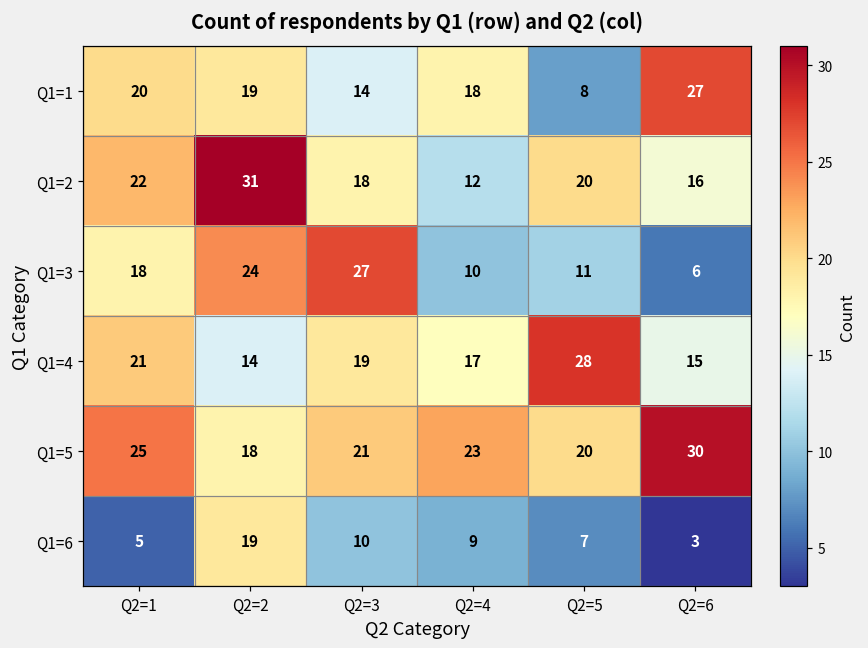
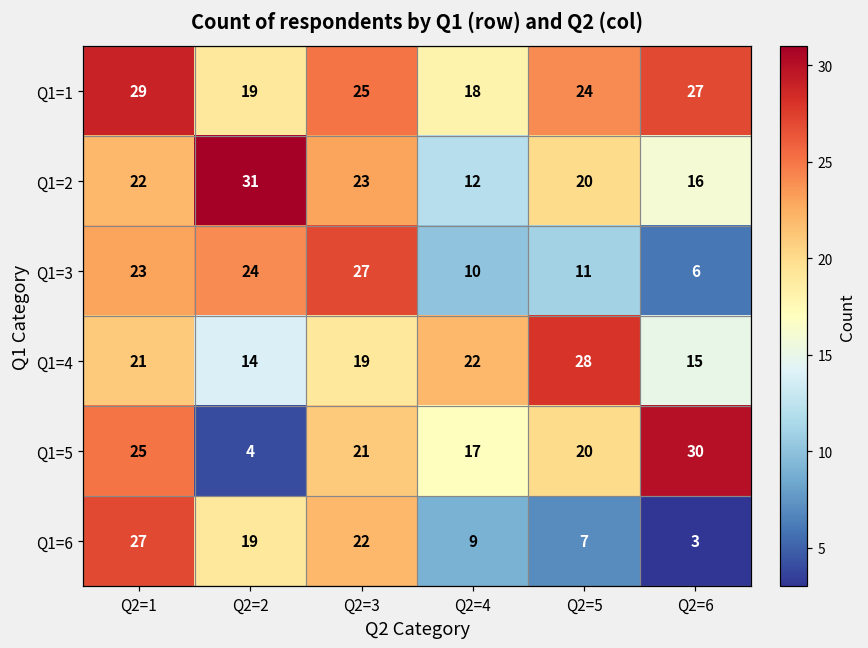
  {
    "Q1=1": {
-     "Q2=1": 20,
+     "Q2=1": 29,
      "Q2=2": 19,
-     "Q2=3": 14,
+     "Q2=3": 25,
      "Q2=4": 18,
-     "Q2=5": 8,
+     "Q2=5": 24,
      "Q2=6": 27
    },
    "Q1=2": {
      "Q2=1": 22,
      "Q2=2": 31,
-     "Q2=3": 18,
+     "Q2=3": 23,
      "Q2=4": 12,
      "Q2=5": 20,
      "Q2=6": 16
    },
    "Q1=3": {
-     "Q2=1": 18,
+     "Q2=1": 23,
      "Q2=2": 24,
      "Q2=3": 27,
      "Q2=4": 10,
      "Q2=5": 11,
      "Q2=6": 6
    },
    "Q1=4": {
      "Q2=1": 21,
      "Q2=2": 14,
      "Q2=3": 19,
-     "Q2=4": 17,
+     "Q2=4": 22,
      "Q2=5": 28,
      "Q2=6": 15
    },
    "Q1=5": {
      "Q2=1": 25,
-     "Q2=2": 18,
+     "Q2=2": 4,
      "Q2=3": 21,
-     "Q2=4": 23,
+     "Q2=4": 17,
      "Q2=5": 20,
      "Q2=6": 30
    },
    "Q1=6": {
-     "Q2=1": 5,
+     "Q2=1": 27,
      "Q2=2": 19,
-     "Q2=3": 10,
+     "Q2=3": 22,
      "Q2=4": 9,
      "Q2=5": 7,
      "Q2=6": 3
    }
  }
